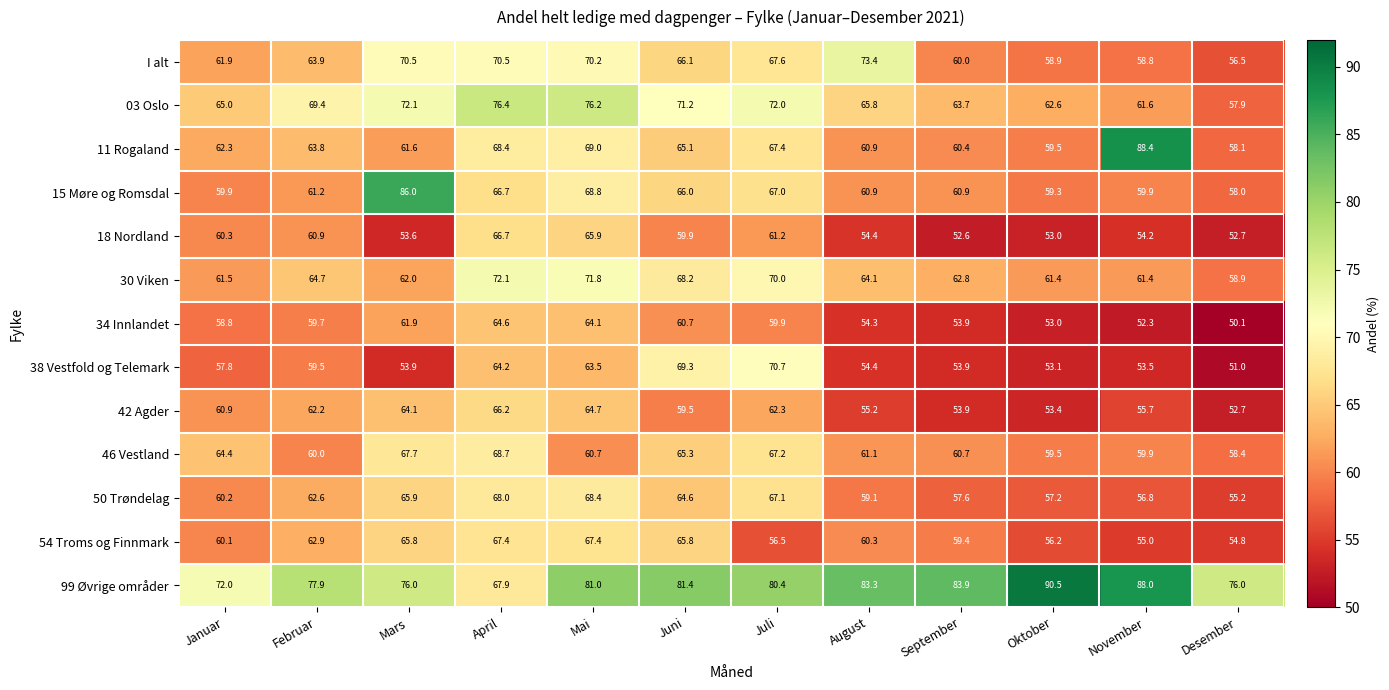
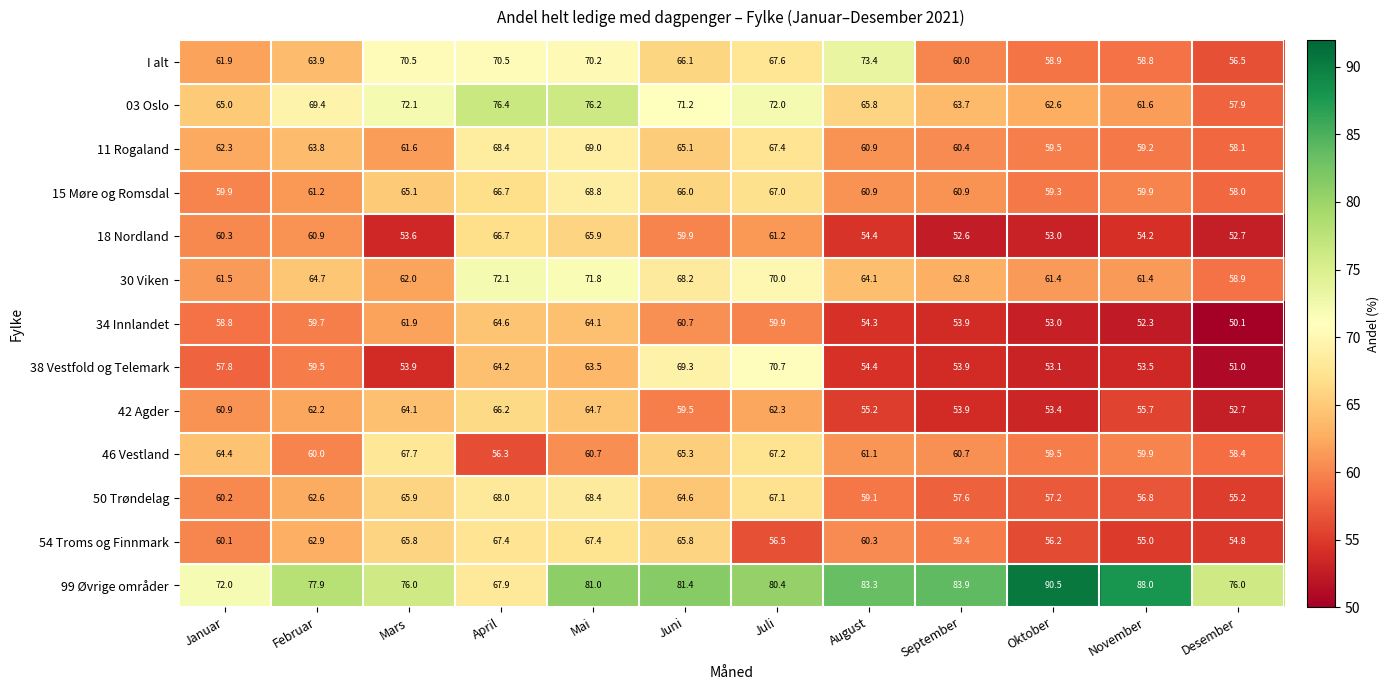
  {
    "I alt": {
      "Januar": 61.9,
      "Februar": 63.9,
      "Mars": 70.5,
      "April": 70.5,
      "Mai": 70.2,
      "Juni": 66.1,
      "Juli": 67.6,
      "August": 73.4,
      "September": 60.0,
      "Oktober": 58.9,
      "November": 58.8,
      "Desember": 56.5
    },
    "03 Oslo": {
      "Januar": 65.0,
      "Februar": 69.4,
      "Mars": 72.1,
      "April": 76.4,
      "Mai": 76.2,
      "Juni": 71.2,
      "Juli": 72.0,
      "August": 65.8,
      "September": 63.7,
      "Oktober": 62.6,
      "November": 61.6,
      "Desember": 57.9
    },
    "11 Rogaland": {
      "Januar": 62.3,
      "Februar": 63.8,
      "Mars": 61.6,
      "April": 68.4,
      "Mai": 69.0,
      "Juni": 65.1,
      "Juli": 67.4,
      "August": 60.9,
      "September": 60.4,
      "Oktober": 59.5,
-     "November": 88.4,
+     "November": 59.2,
      "Desember": 58.1
    },
    "15 Møre og Romsdal": {
      "Januar": 59.9,
      "Februar": 61.2,
-     "Mars": 86.0,
+     "Mars": 65.1,
      "April": 66.7,
      "Mai": 68.8,
      "Juni": 66.0,
      "Juli": 67.0,
      "August": 60.9,
      "September": 60.9,
      "Oktober": 59.3,
      "November": 59.9,
      "Desember": 58.0
    },
    "18 Nordland": {
      "Januar": 60.3,
      "Februar": 60.9,
      "Mars": 53.6,
      "April": 66.7,
      "Mai": 65.9,
      "Juni": 59.9,
      "Juli": 61.2,
      "August": 54.4,
      "September": 52.6,
      "Oktober": 53.0,
      "November": 54.2,
      "Desember": 52.7
    },
    "30 Viken": {
      "Januar": 61.5,
      "Februar": 64.7,
      "Mars": 62.0,
      "April": 72.1,
      "Mai": 71.8,
      "Juni": 68.2,
      "Juli": 70.0,
      "August": 64.1,
      "September": 62.8,
      "Oktober": 61.4,
      "November": 61.4,
      "Desember": 58.9
    },
    "34 Innlandet": {
      "Januar": 58.8,
      "Februar": 59.7,
      "Mars": 61.9,
      "April": 64.6,
      "Mai": 64.1,
      "Juni": 60.7,
      "Juli": 59.9,
      "August": 54.3,
      "September": 53.9,
      "Oktober": 53.0,
      "November": 52.3,
      "Desember": 50.1
    },
    "38 Vestfold og Telemark": {
      "Januar": 57.8,
      "Februar": 59.5,
      "Mars": 53.9,
      "April": 64.2,
      "Mai": 63.5,
      "Juni": 69.3,
      "Juli": 70.7,
      "August": 54.4,
      "September": 53.9,
      "Oktober": 53.1,
      "November": 53.5,
      "Desember": 51.0
    },
    "42 Agder": {
      "Januar": 60.9,
      "Februar": 62.2,
      "Mars": 64.1,
      "April": 66.2,
      "Mai": 64.7,
      "Juni": 59.5,
      "Juli": 62.3,
      "August": 55.2,
      "September": 53.9,
      "Oktober": 53.4,
      "November": 55.7,
      "Desember": 52.7
    },
    "46 Vestland": {
      "Januar": 64.4,
      "Februar": 60.0,
      "Mars": 67.7,
-     "April": 68.7,
+     "April": 56.3,
      "Mai": 60.7,
      "Juni": 65.3,
      "Juli": 67.2,
      "August": 61.1,
      "September": 60.7,
      "Oktober": 59.5,
      "November": 59.9,
      "Desember": 58.4
    },
    "50 Trøndelag": {
      "Januar": 60.2,
      "Februar": 62.6,
      "Mars": 65.9,
      "April": 68.0,
      "Mai": 68.4,
      "Juni": 64.6,
      "Juli": 67.1,
      "August": 59.1,
      "September": 57.6,
      "Oktober": 57.2,
      "November": 56.8,
      "Desember": 55.2
    },
    "54 Troms og Finnmark": {
      "Januar": 60.1,
      "Februar": 62.9,
      "Mars": 65.8,
      "April": 67.4,
      "Mai": 67.4,
      "Juni": 65.8,
      "Juli": 56.5,
      "August": 60.3,
      "September": 59.4,
      "Oktober": 56.2,
      "November": 55.0,
      "Desember": 54.8
    },
    "99 Øvrige områder": {
      "Januar": 72.0,
      "Februar": 77.9,
      "Mars": 76.0,
      "April": 67.9,
      "Mai": 81.0,
      "Juni": 81.4,
      "Juli": 80.4,
      "August": 83.3,
      "September": 83.9,
      "Oktober": 90.5,
      "November": 88.0,
      "Desember": 76.0
    }
  }
